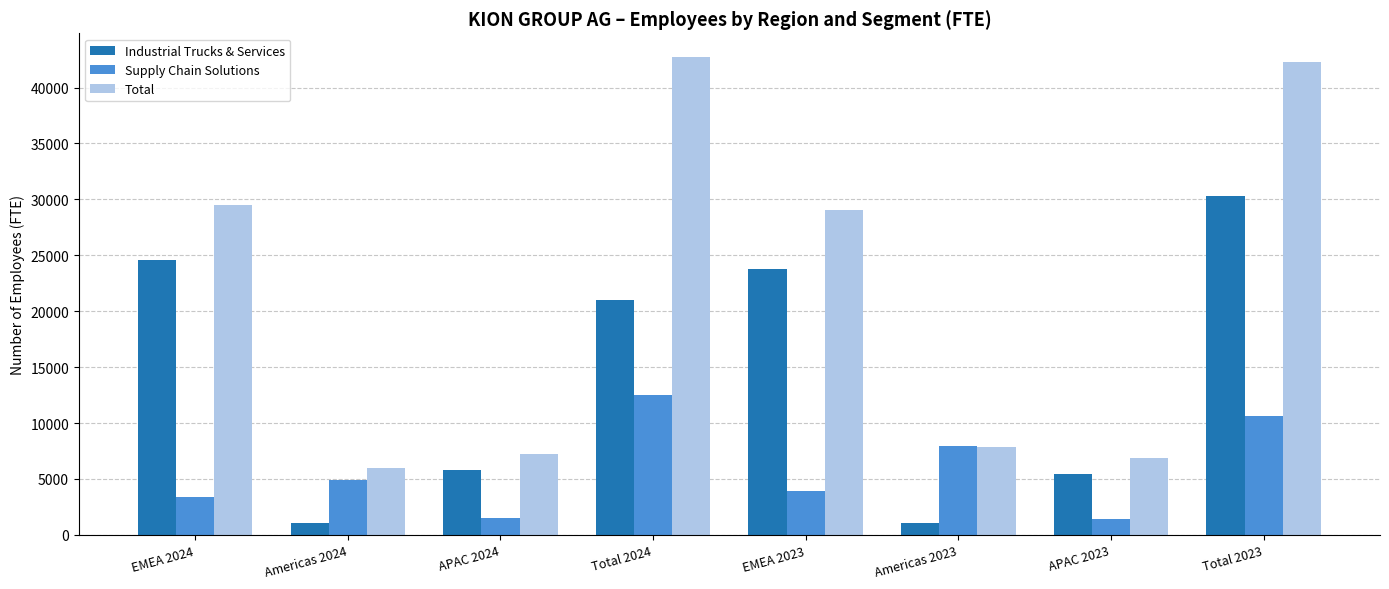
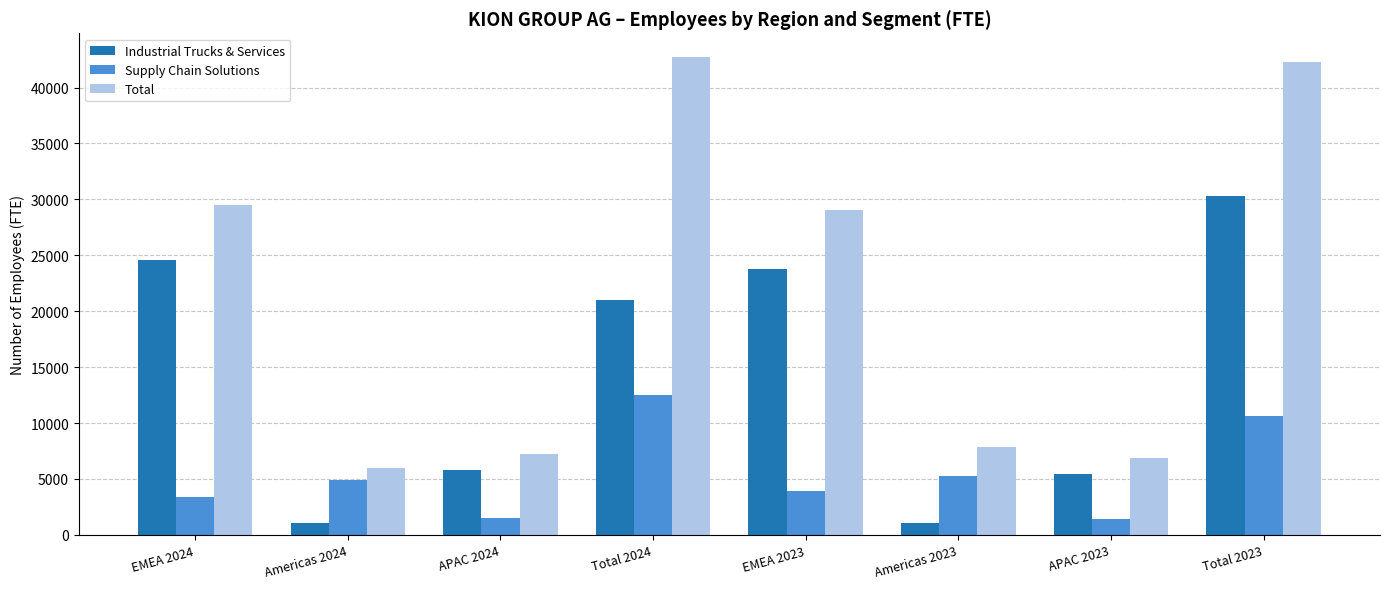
  {
    "Industrial Trucks & Services": {
      "EMEA 2024": 24600,
      "Americas 2024": 1100,
      "APAC 2024": 5800,
      "Total 2024": 21000,
      "EMEA 2023": 23800,
      "Americas 2023": 1100,
      "APAC 2023": 5500,
      "Total 2023": 30300
    },
    "Supply Chain Solutions": {
      "EMEA 2024": 3400,
      "Americas 2024": 4900,
      "APAC 2024": 1500,
      "Total 2024": 12500,
      "EMEA 2023": 3900,
-     "Americas 2023": 7900,
+     "Americas 2023": 5300,
      "APAC 2023": 1500,
      "Total 2023": 10700
    },
    "Total": {
      "EMEA 2024": 29500,
      "Americas 2024": 6000,
      "APAC 2024": 7300,
      "Total 2024": 42700,
      "EMEA 2023": 29100,
      "Americas 2023": 7900,
      "APAC 2023": 6900,
      "Total 2023": 42300
    }
  }
